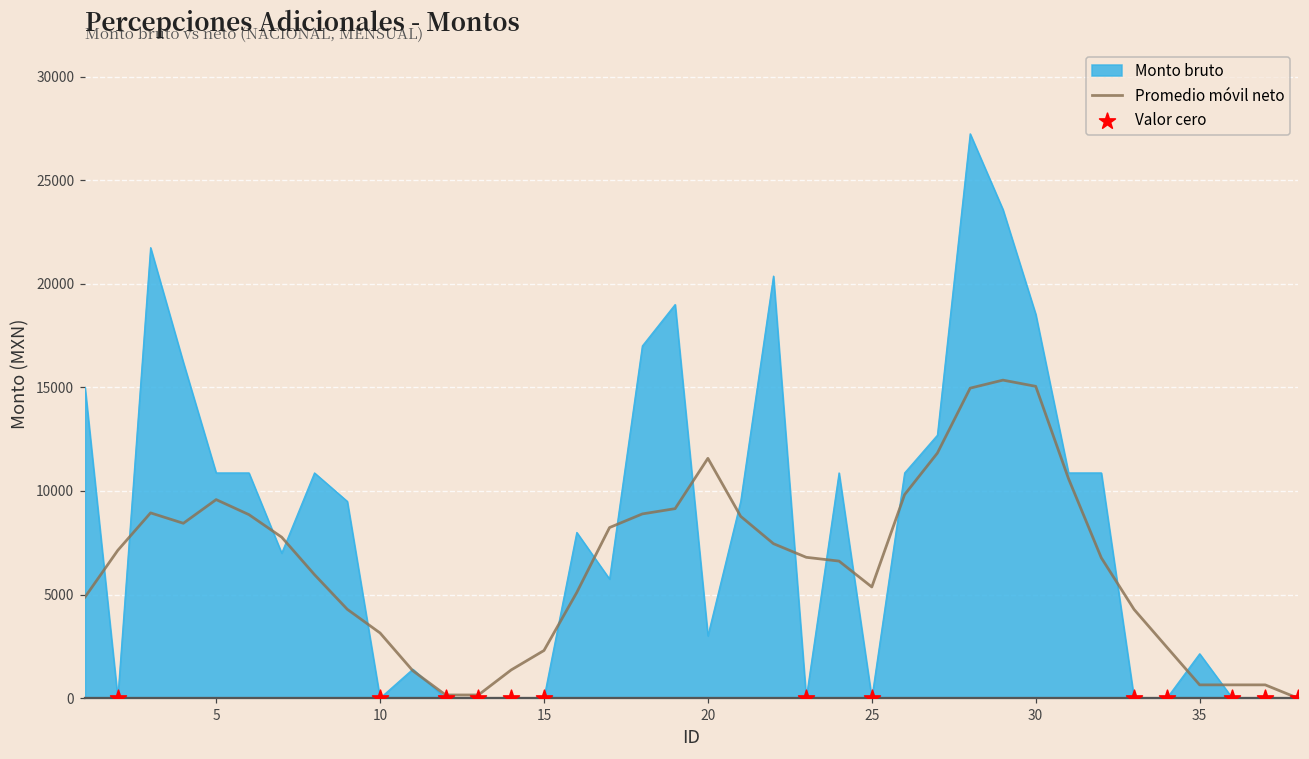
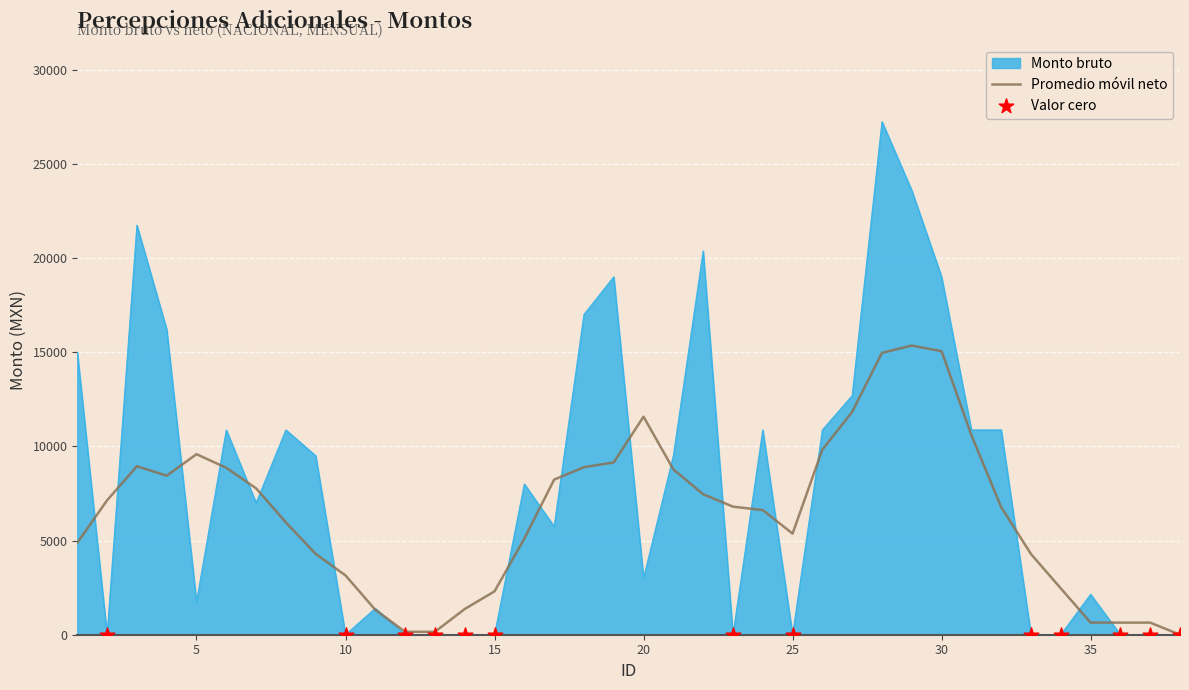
  {
    "Monto bruto": {
-     "5": 10900,
+     "5": 1700,
      "20": 3000,
-     "30": 18500,
+     "30": 19000,
      "35": 2100
    },
    "Promedio móvil neto": {
      "5": 9600,
      "10": 3100,
      "15": 2300,
      "20": 11600,
      "25": 5400,
      "30": 15000,
      "35": 600
    }
  }
